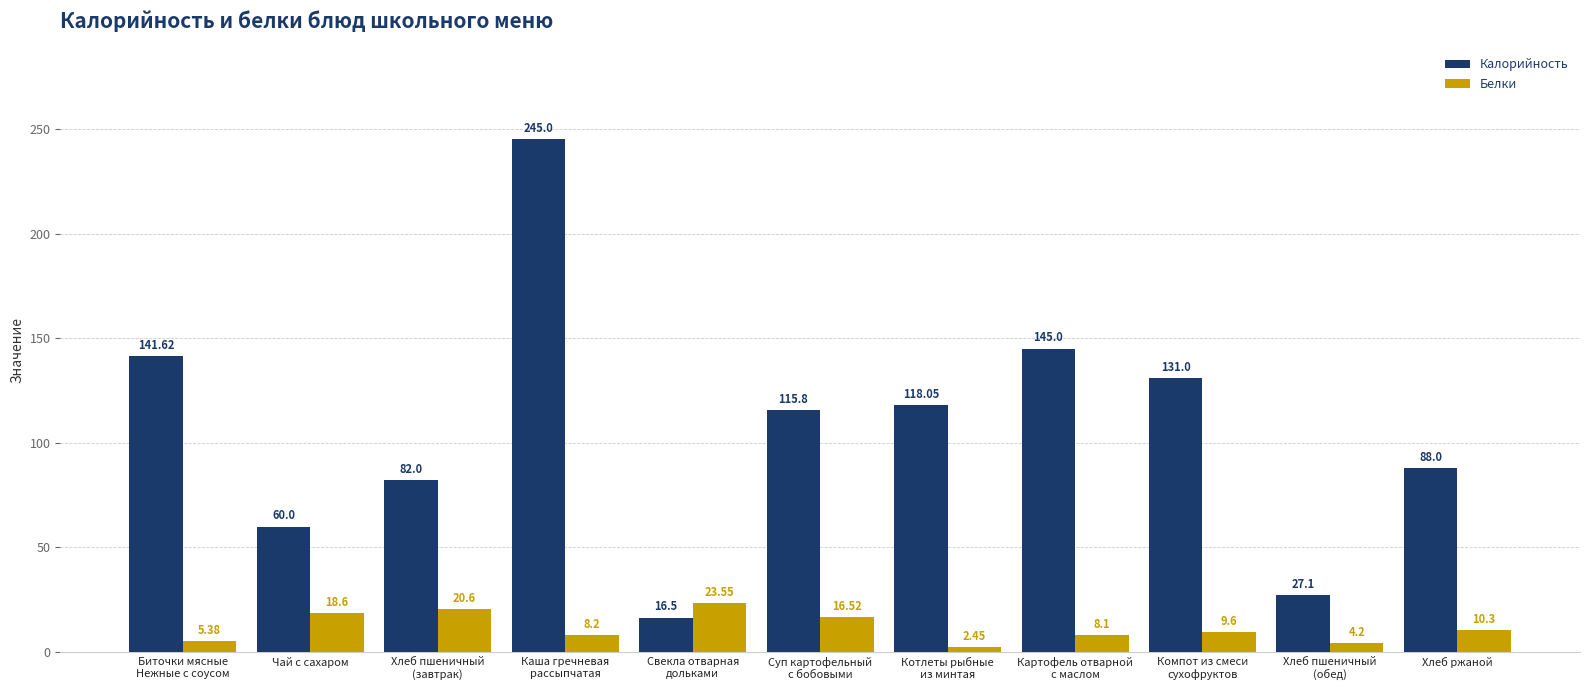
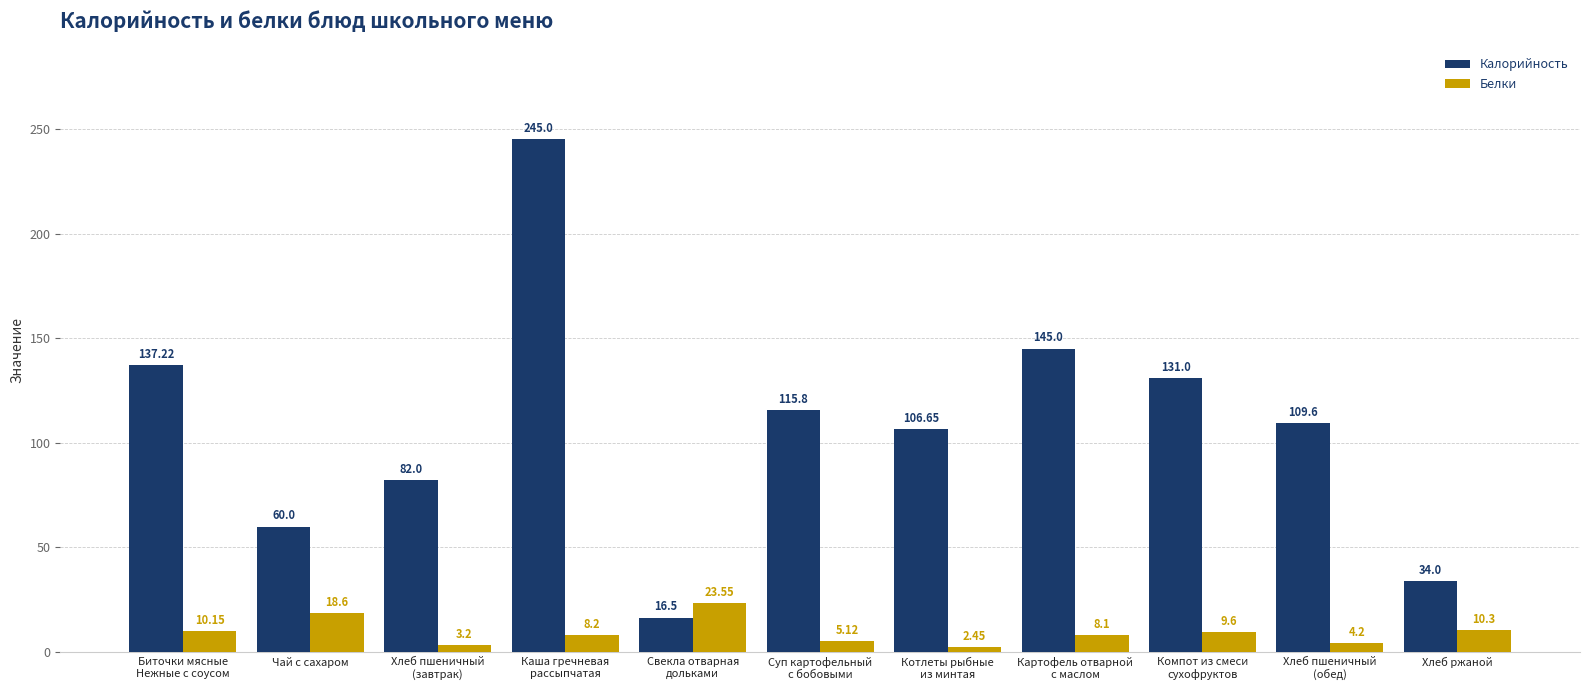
  {
    "Калорийность": {
-     "Биточки мясные Нежные с соусом": 141.62,
+     "Биточки мясные Нежные с соусом": 137.22,
      "Чай с сахаром": 60.0,
      "Хлеб пшеничный (завтрак)": 82.0,
      "Каша гречневая рассыпчатая": 245.0,
      "Свекла отварная дольками": 16.5,
      "Суп картофельный с бобовыми": 115.8,
-     "Котлеты рыбные из минтая": 118.05,
+     "Котлеты рыбные из минтая": 106.65,
      "Картофель отварной с маслом": 145.0,
      "Компот из смеси сухофруктов": 131.0,
-     "Хлеб пшеничный (обед)": 27.1,
-     "Хлеб ржаной": 88.0
+     "Хлеб пшеничный (обед)": 109.6,
+     "Хлеб ржаной": 34.0
    },
    "Белки": {
-     "Биточки мясные Нежные с соусом": 5.38,
+     "Биточки мясные Нежные с соусом": 10.15,
      "Чай с сахаром": 18.6,
-     "Хлеб пшеничный (завтрак)": 20.6,
+     "Хлеб пшеничный (завтрак)": 3.2,
      "Каша гречневая рассыпчатая": 8.2,
      "Свекла отварная дольками": 23.55,
-     "Суп картофельный с бобовыми": 16.52,
+     "Суп картофельный с бобовыми": 5.12,
      "Котлеты рыбные из минтая": 2.45,
      "Картофель отварной с маслом": 8.1,
      "Компот из смеси сухофруктов": 9.6,
      "Хлеб пшеничный (обед)": 4.2,
      "Хлеб ржаной": 10.3
    }
  }
